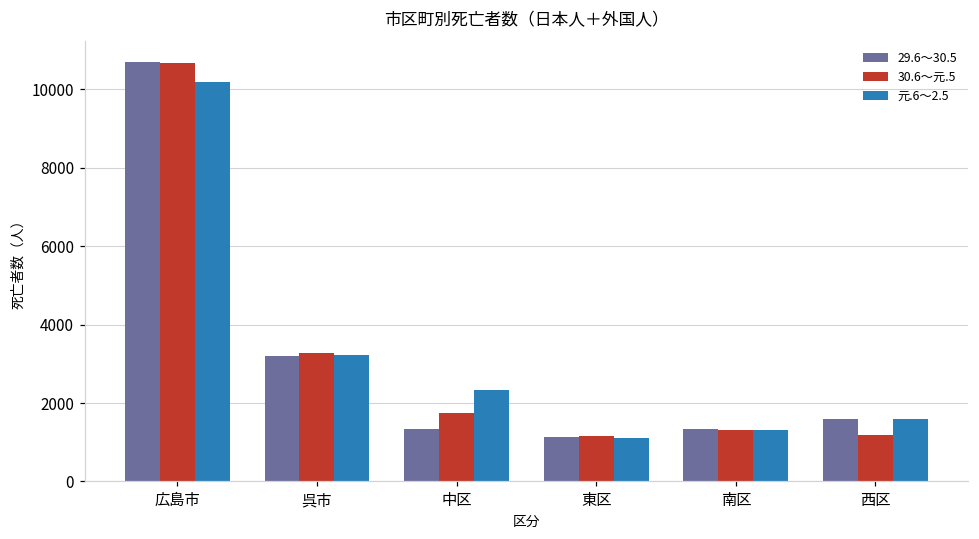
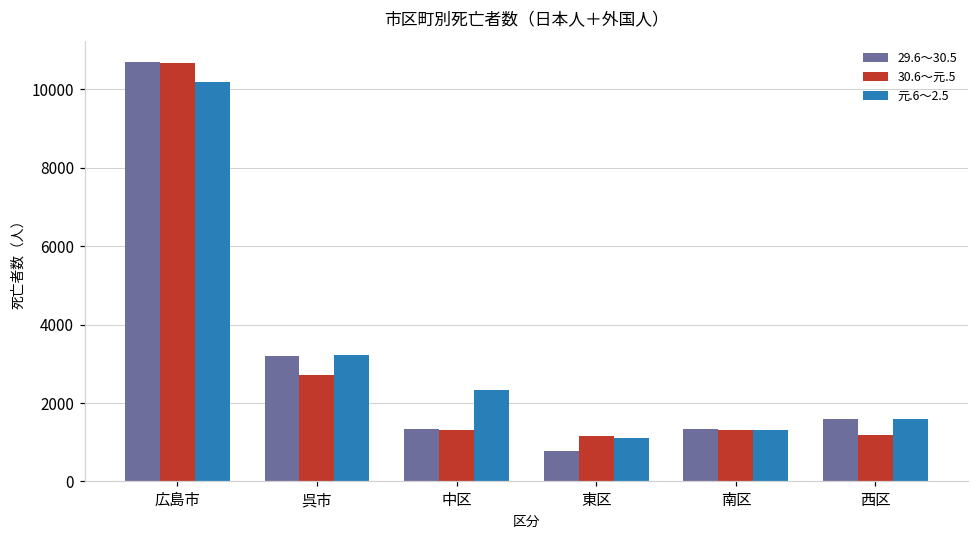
  {
    "29.6～30.5": {
      "広島市": 10700,
      "呉市": 3200,
      "中区": 1300,
-     "東区": 1100,
+     "東区": 800,
      "南区": 1300,
      "西区": 1600
    },
    "30.6～元.5": {
      "広島市": 10700,
-     "呉市": 3300,
-     "中区": 1800,
+     "呉市": 2700,
+     "中区": 1300,
      "東区": 1200,
      "南区": 1300,
      "西区": 1200
    },
    "元.6～2.5": {
      "広島市": 10200,
      "呉市": 3200,
      "中区": 2300,
      "東区": 1100,
      "南区": 1300,
      "西区": 1600
    }
  }
